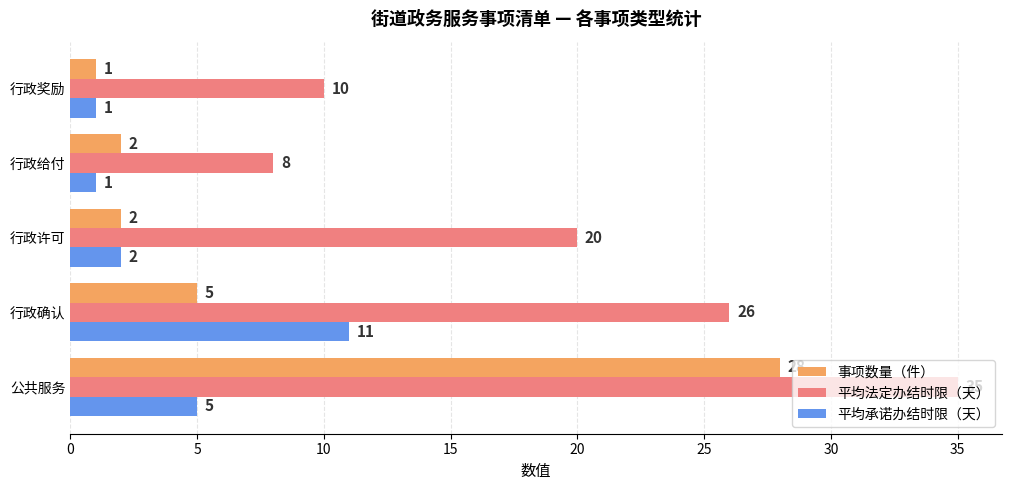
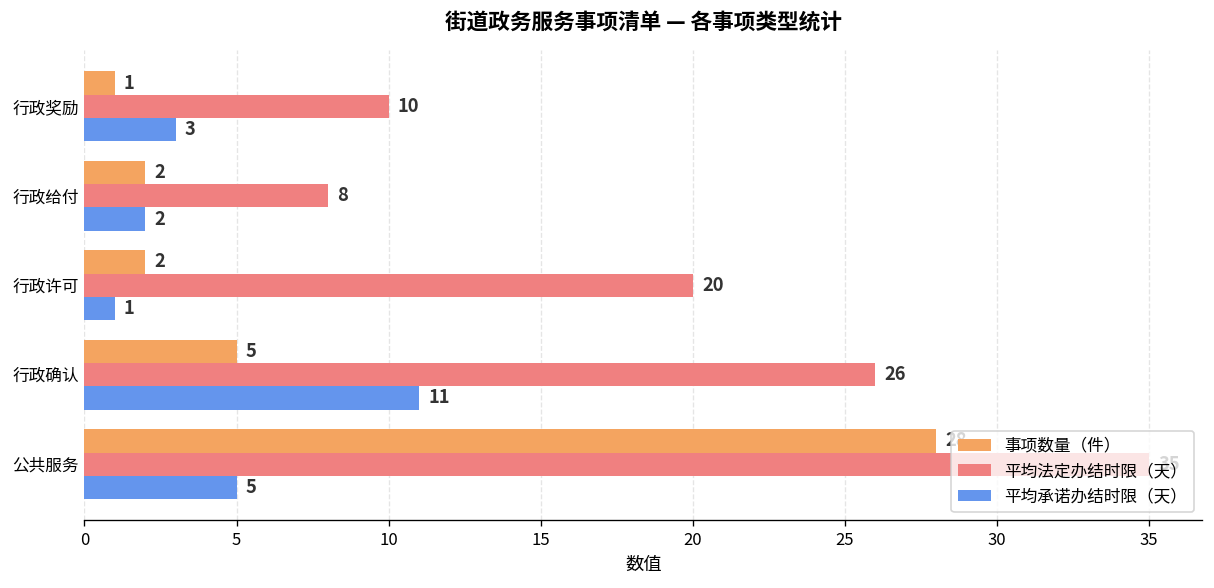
  {
    "平均承诺办结时限（天）": {
-     "行政奖励": 1,
-     "行政给付": 1,
-     "行政许可": 2,
+     "行政奖励": 3,
+     "行政给付": 2,
+     "行政许可": 1,
      "行政确认": 11,
      "公共服务": 5
    }
  }
